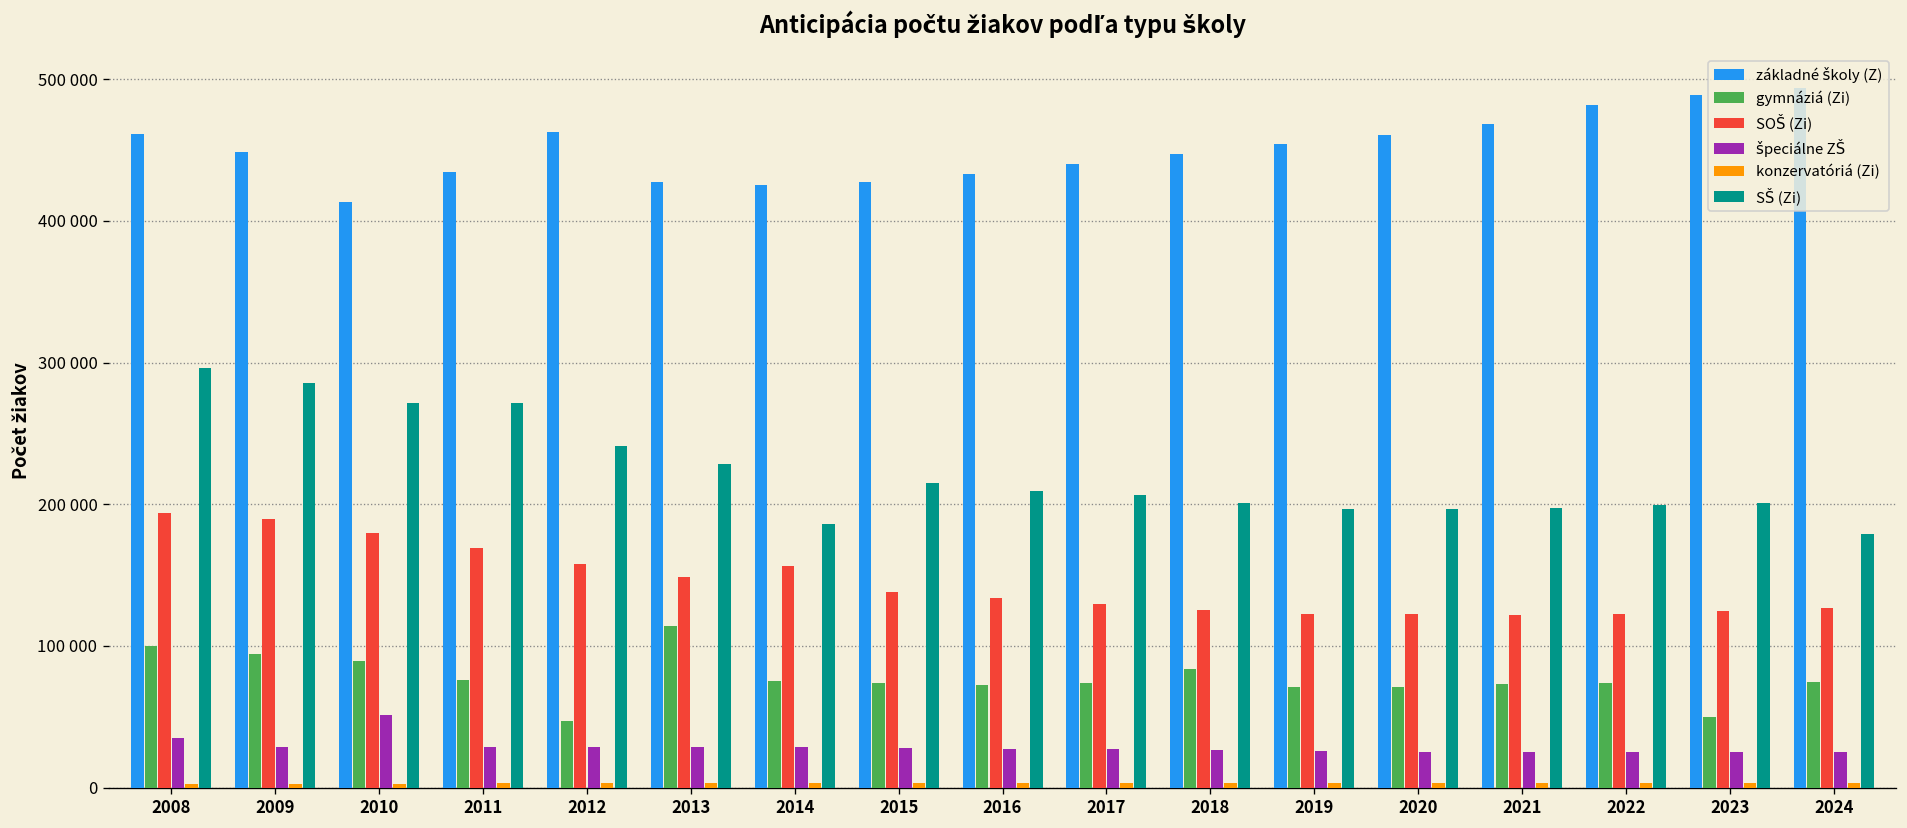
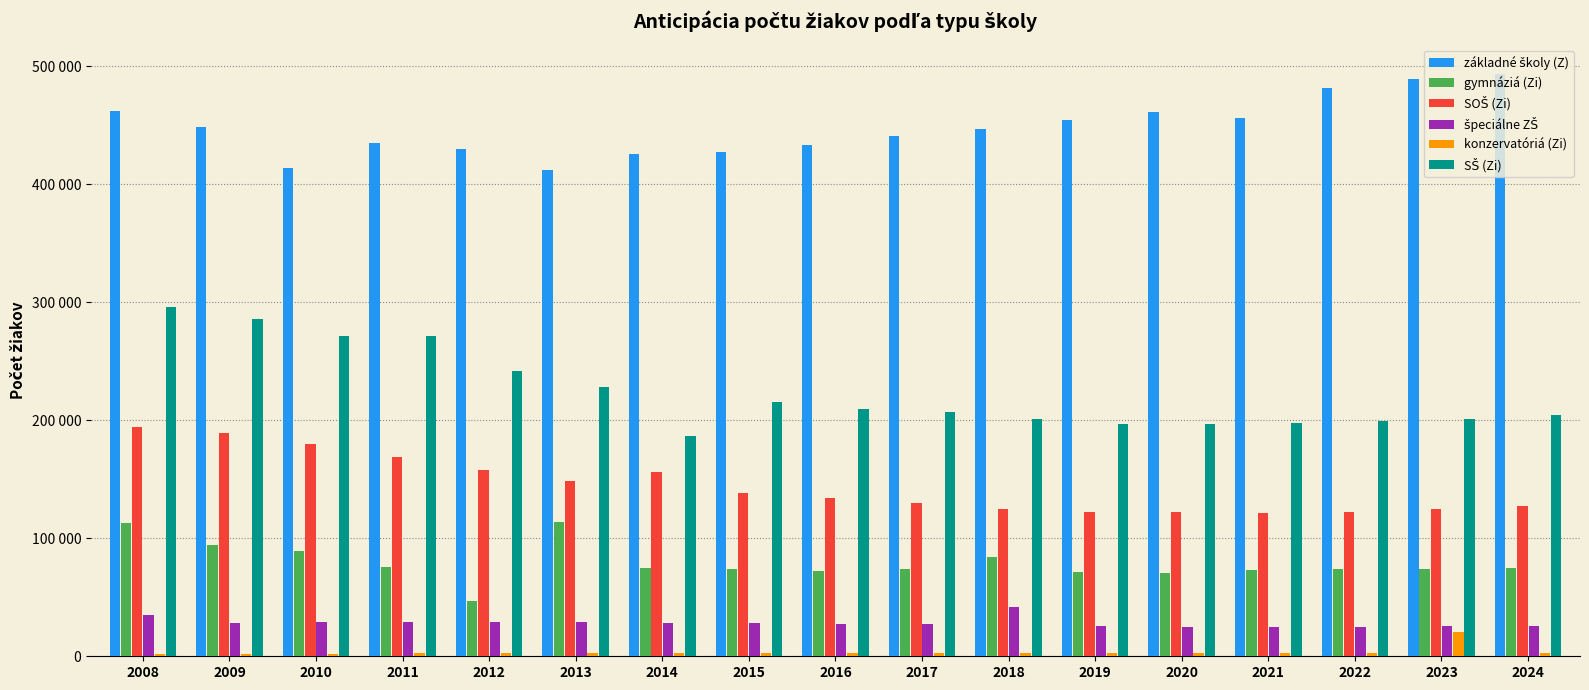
  {
    "základné školy (Z)": {
      "2008": 462000,
      "2009": 448000,
      "2010": 413000,
      "2011": 434000,
-     "2012": 463000,
-     "2013": 427000,
+     "2012": 430000,
+     "2013": 412000,
      "2014": 426000,
      "2015": 427000,
      "2016": 433000,
      "2017": 441000,
      "2018": 447000,
      "2019": 454000,
      "2020": 461000,
-     "2021": 469000,
+     "2021": 456000,
      "2022": 482000,
      "2023": 489000
    },
    "gymnáziá (Zi)": {
-     "2008": 100000,
+     "2008": 113000,
      "2009": 94000,
      "2010": 89000,
      "2011": 76000,
      "2012": 47000,
      "2013": 114000,
      "2014": 75000,
      "2015": 74000,
      "2016": 72000,
      "2017": 74000,
      "2018": 84000,
      "2019": 71000,
      "2020": 71000,
      "2021": 73000,
      "2022": 74000,
-     "2023": 50000,
+     "2023": 74000,
      "2024": 75000
    },
    "SOŠ (Zi)": {
      "2008": 194000,
      "2009": 189000,
      "2010": 180000,
      "2011": 169000,
      "2012": 158000,
      "2013": 149000,
      "2014": 156000,
      "2015": 138000,
      "2016": 134000,
      "2017": 130000,
      "2018": 125000,
      "2019": 122000,
      "2020": 123000,
      "2021": 121000,
      "2022": 122000,
      "2023": 124000,
      "2024": 127000
    },
    "špeciálne ZŠ": {
      "2008": 35000,
      "2009": 29000,
-     "2010": 51000,
+     "2010": 29000,
      "2011": 29000,
      "2012": 29000,
      "2013": 29000,
      "2014": 28000,
      "2015": 28000,
      "2016": 27000,
      "2017": 27000,
-     "2018": 27000,
+     "2018": 42000,
      "2019": 26000,
      "2020": 25000,
      "2021": 25000,
      "2022": 25000,
      "2023": 25000,
      "2024": 25000
    },
    "konzervatóriá (Zi)": {
      "2008": 2000,
      "2009": 2000,
      "2010": 2000,
      "2011": 3000,
      "2012": 3000,
      "2013": 3000,
      "2014": 3000,
      "2015": 3000,
      "2016": 3000,
      "2017": 3000,
      "2018": 3000,
      "2019": 3000,
      "2020": 3000,
      "2021": 3000,
      "2022": 3000,
-     "2023": 3000,
+     "2023": 21000,
      "2024": 3000
    },
    "SŠ (Zi)": {
      "2008": 296000,
      "2009": 286000,
      "2010": 271000,
      "2011": 272000,
      "2012": 241000,
      "2013": 228000,
      "2014": 186000,
      "2015": 215000,
      "2016": 209000,
      "2017": 207000,
      "2018": 201000,
      "2019": 196000,
      "2020": 196000,
      "2021": 197000,
      "2022": 199000,
      "2023": 201000,
-     "2024": 179000
+     "2024": 205000
    }
  }
